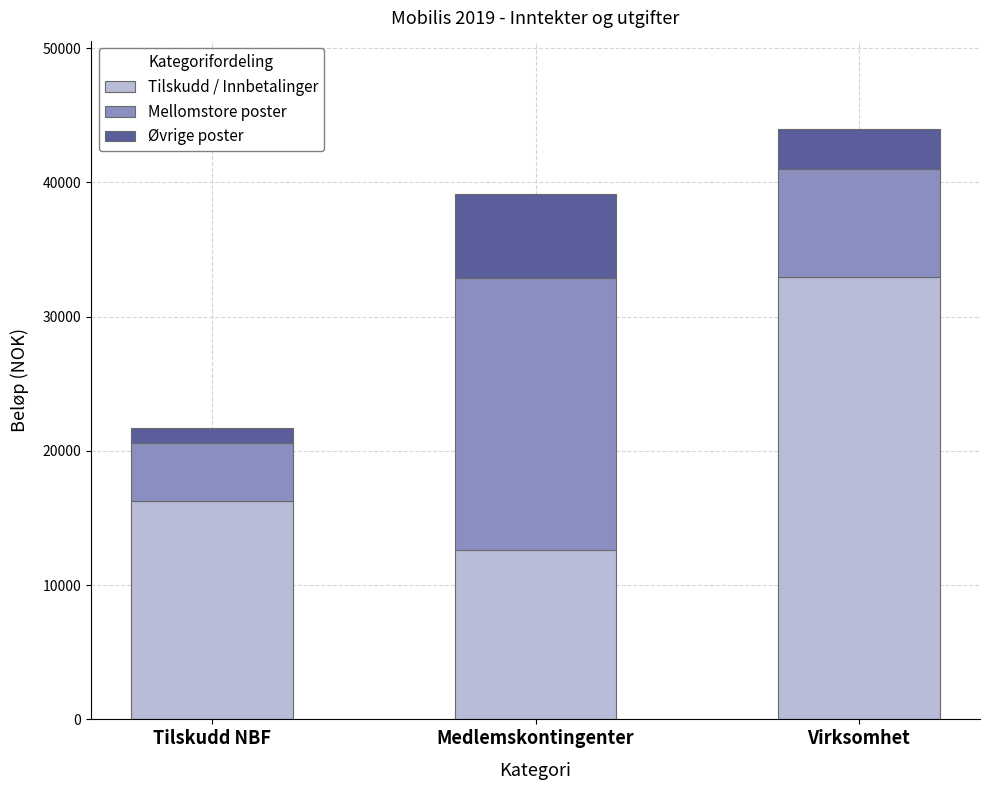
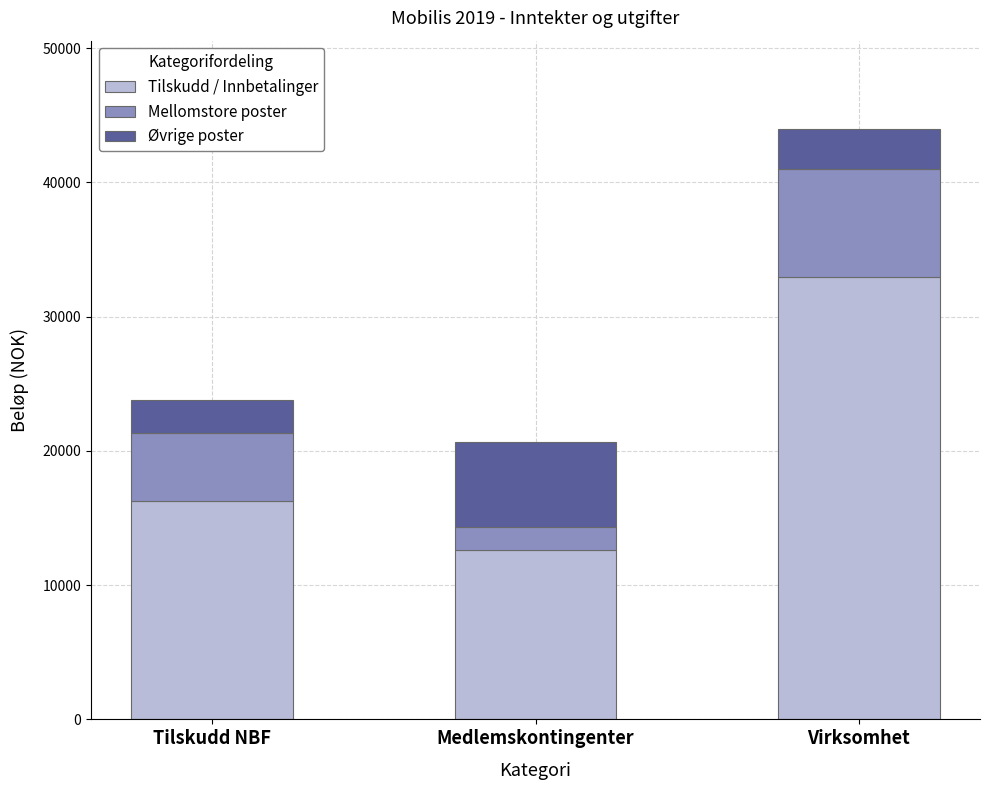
  {
    "Tilskudd / Innbetalinger": {
      "Tilskudd NBF": 16300,
      "Medlemskontingenter": 12600,
      "Virksomhet": 33000
    },
    "Mellomstore poster": {
-     "Tilskudd NBF": 4300,
-     "Medlemskontingenter": 20200,
+     "Tilskudd NBF": 5000,
+     "Medlemskontingenter": 1700,
      "Virksomhet": 8000
    },
    "Øvrige poster": {
-     "Tilskudd NBF": 1100,
+     "Tilskudd NBF": 2500,
      "Medlemskontingenter": 6300,
      "Virksomhet": 3000
    }
  }
